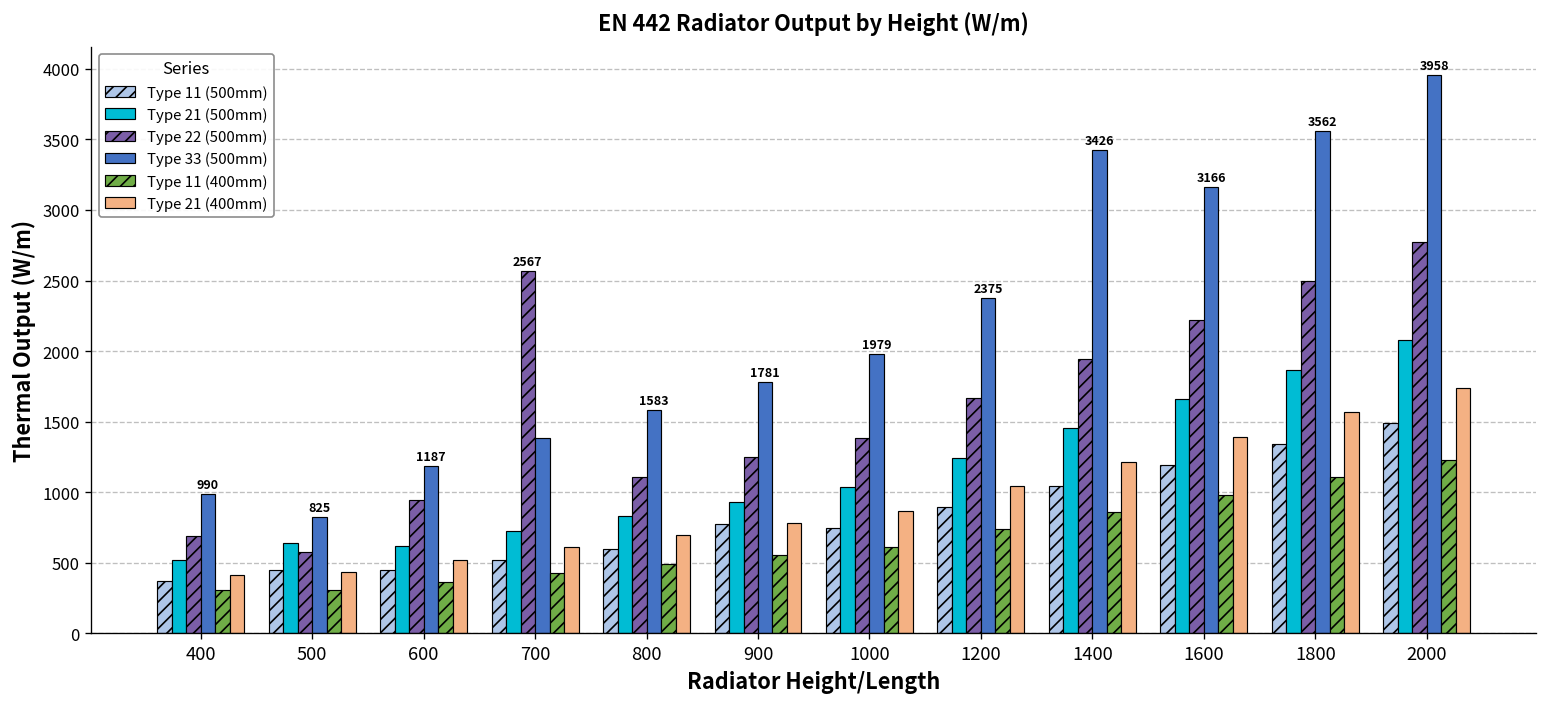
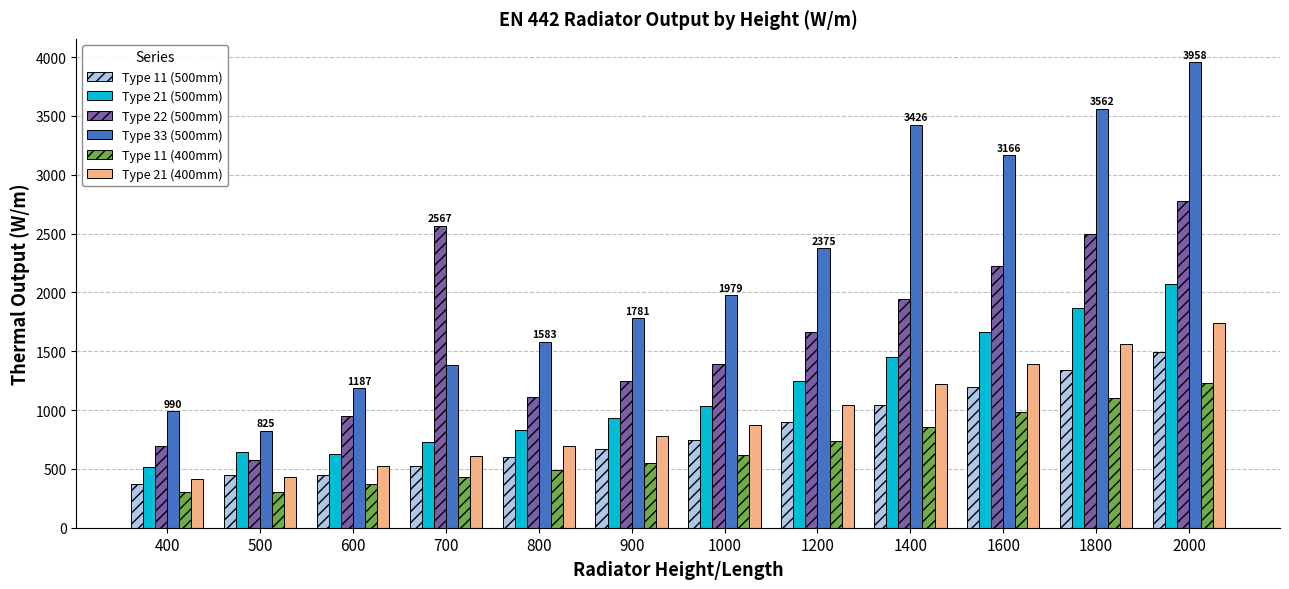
  {
    "Type 11 (500mm)": {
      "400": 370,
      "500": 450,
      "600": 450,
      "700": 520,
      "800": 600,
-     "900": 770,
+     "900": 670,
      "1000": 750,
      "1200": 900,
      "1400": 1040,
      "1600": 1190,
      "1800": 1340,
      "2000": 1490
    },
    "Type 21 (500mm)": {
      "400": 520,
      "500": 640,
      "600": 620,
      "700": 730,
      "800": 830,
      "900": 930,
      "1000": 1040,
      "1200": 1250,
      "1400": 1450,
      "1600": 1660,
      "1800": 1870,
      "2000": 2080
    },
    "Type 22 (500mm)": {
      "700": 2567
    },
    "Type 33 (500mm)": {
      "400": 990,
      "500": 825,
      "600": 1187,
      "800": 1583,
      "900": 1781,
      "1000": 1979,
      "1200": 2375,
      "1400": 3426,
      "1600": 3166,
      "1800": 3562,
      "2000": 3958
    },
    "Type 11 (400mm)": {
      "400": 310,
      "500": 310,
      "600": 370,
      "700": 430,
      "800": 490,
      "900": 550,
      "1000": 610,
      "1200": 740,
      "1400": 860,
      "1600": 980,
      "1800": 1110,
      "2000": 1230
    },
    "Type 21 (400mm)": {
      "400": 420,
      "500": 440,
      "600": 520,
      "700": 610,
      "800": 700,
      "900": 780,
      "1000": 870,
      "1200": 1040,
      "1400": 1220,
      "1600": 1390,
      "1800": 1570,
      "2000": 1740
    }
  }
